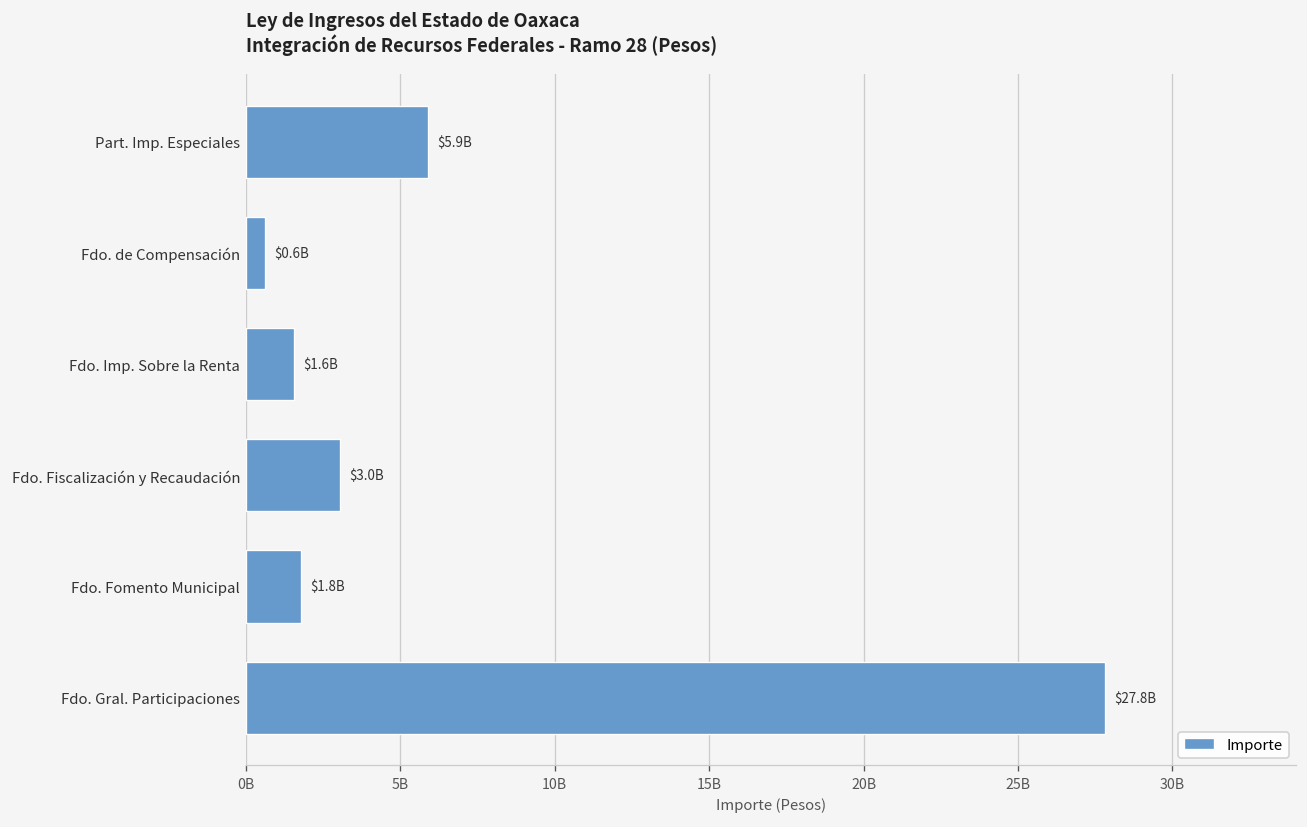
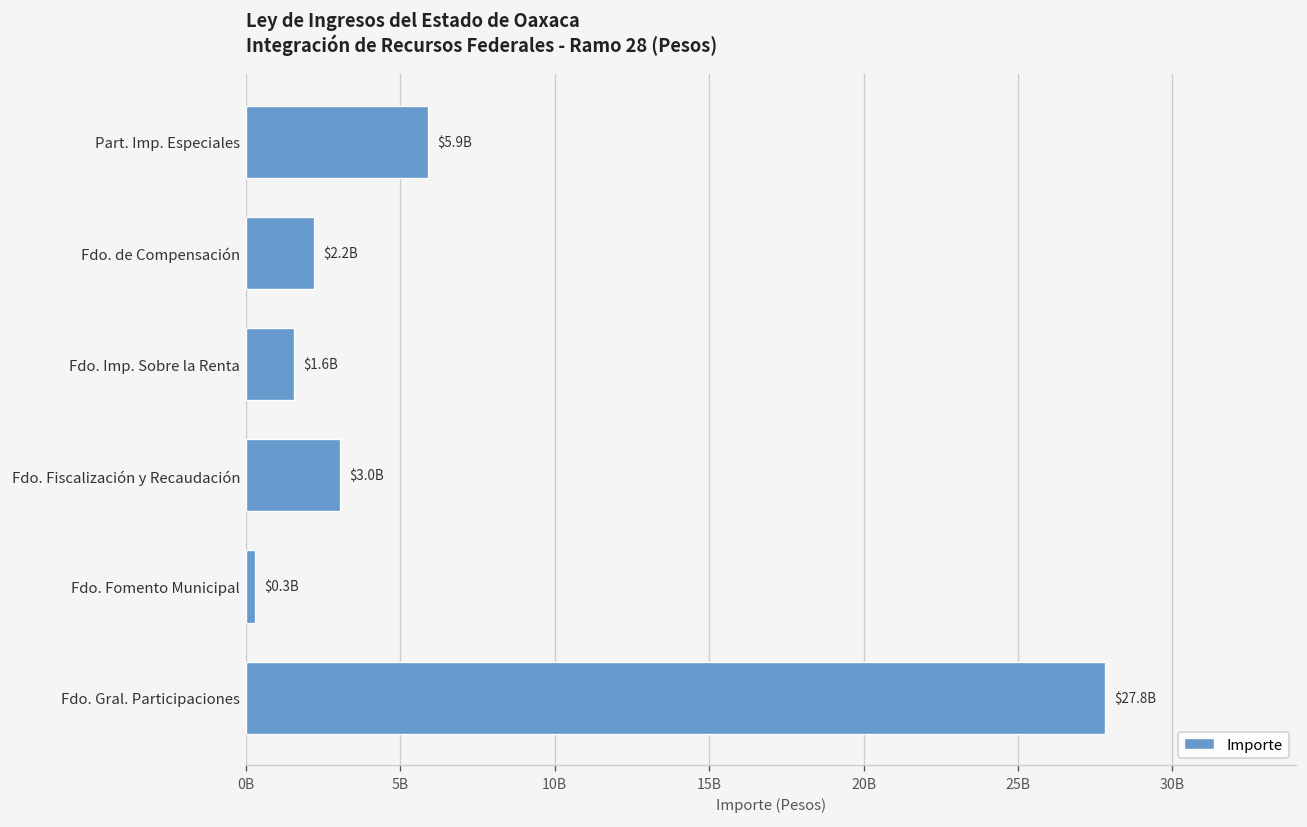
  {
    "Part. Imp. Especiales": "$5.9B",
-   "Fdo. de Compensación": "$0.6B",
+   "Fdo. de Compensación": "$2.2B",
    "Fdo. Imp. Sobre la Renta": "$1.6B",
    "Fdo. Fiscalización y Recaudación": "$3.0B",
-   "Fdo. Fomento Municipal": "$1.8B",
+   "Fdo. Fomento Municipal": "$0.3B",
    "Fdo. Gral. Participaciones": "$27.8B"
  }
